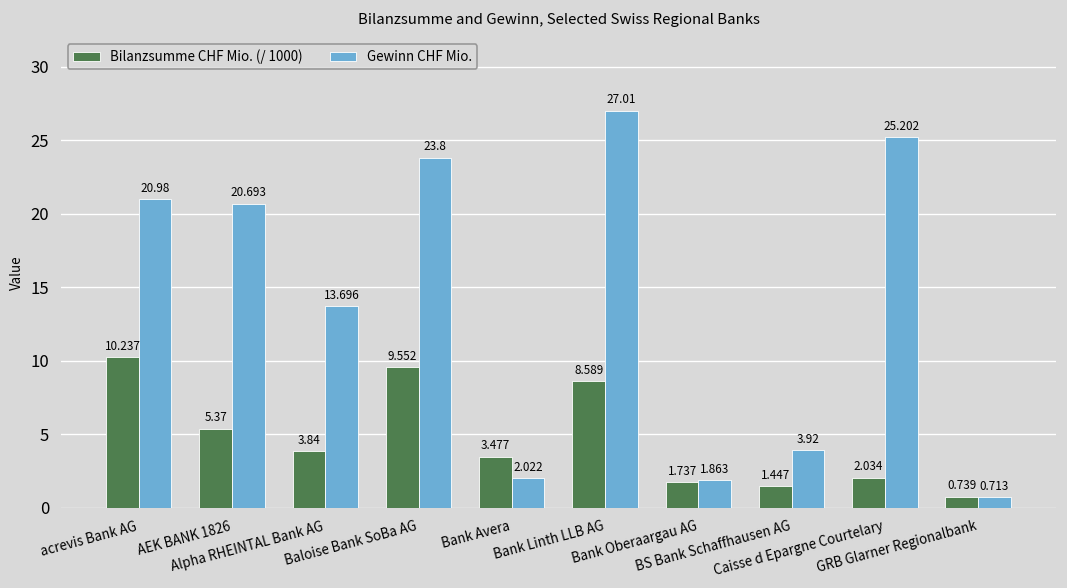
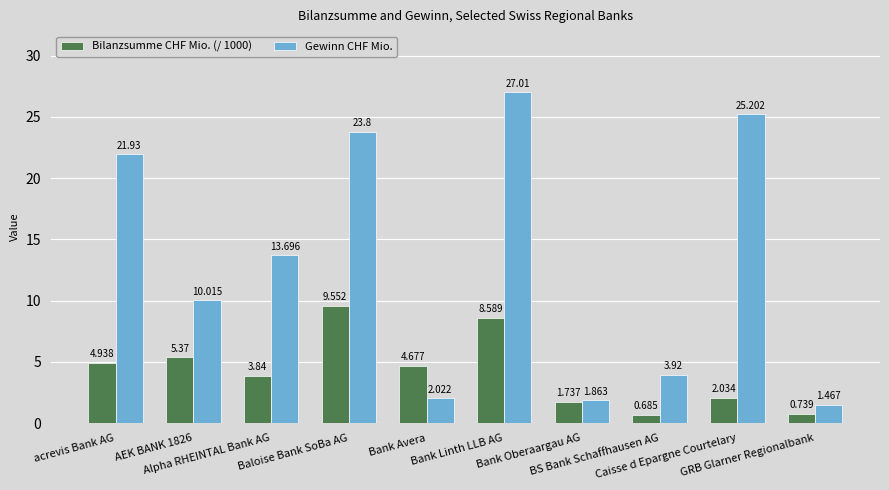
  {
    "Bilanzsumme CHF Mio. (/ 1000)": {
-     "acrevis Bank AG": 10.237,
+     "acrevis Bank AG": 4.938,
      "AEK BANK 1826": 5.37,
      "Alpha RHEINTAL Bank AG": 3.84,
      "Baloise Bank SoBa AG": 9.552,
-     "Bank Avera": 3.477,
+     "Bank Avera": 4.677,
      "Bank Linth LLB AG": 8.589,
      "Bank Oberaargau AG": 1.737,
-     "BS Bank Schaffhausen AG": 1.447,
+     "BS Bank Schaffhausen AG": 0.685,
      "Caisse d Epargne Courtelary": 2.034,
      "GRB Glarner Regionalbank": 0.739
    },
    "Gewinn CHF Mio.": {
-     "acrevis Bank AG": 20.98,
-     "AEK BANK 1826": 20.693,
+     "acrevis Bank AG": 21.93,
+     "AEK BANK 1826": 10.015,
      "Alpha RHEINTAL Bank AG": 13.696,
      "Baloise Bank SoBa AG": 23.8,
      "Bank Avera": 2.022,
      "Bank Linth LLB AG": 27.01,
      "Bank Oberaargau AG": 1.863,
      "BS Bank Schaffhausen AG": 3.92,
      "Caisse d Epargne Courtelary": 25.202,
-     "GRB Glarner Regionalbank": 0.713
+     "GRB Glarner Regionalbank": 1.467
    }
  }
